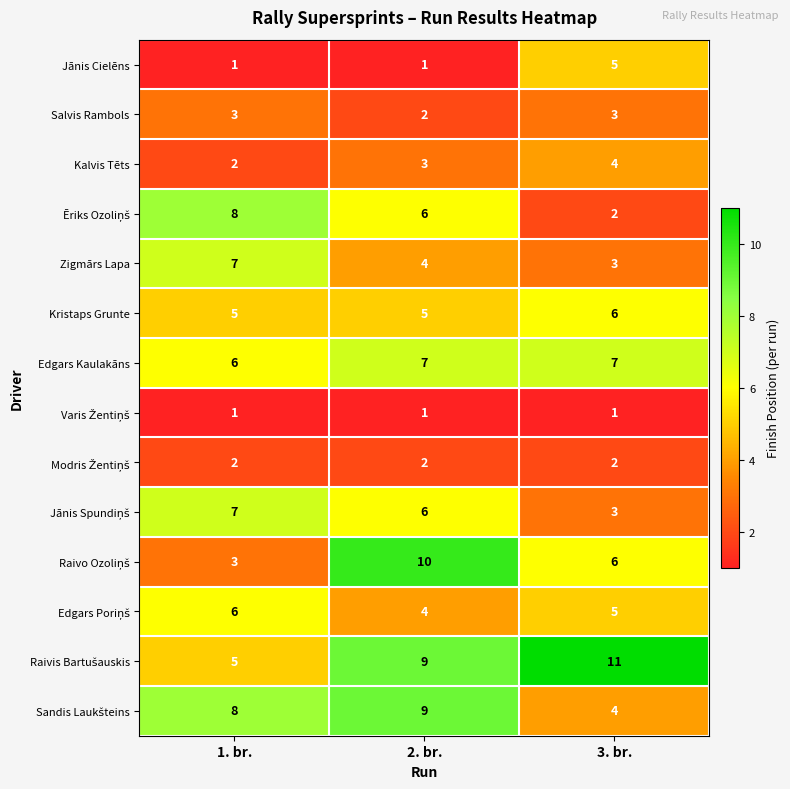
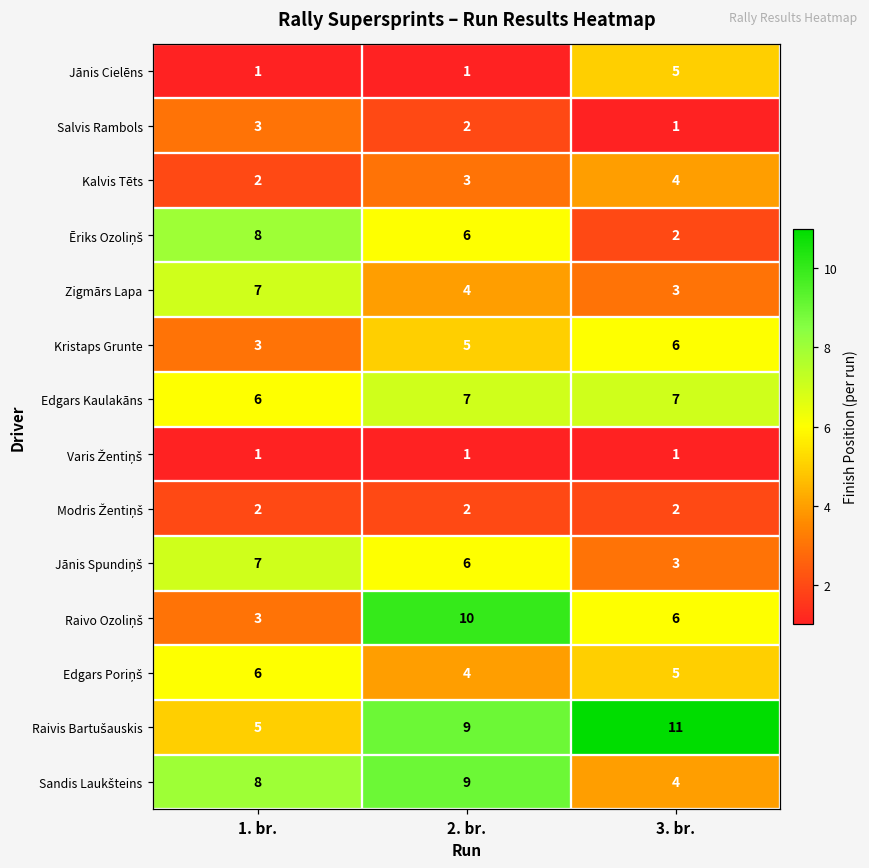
  {
    "Jānis Cielēns": {
      "1. br.": 1,
      "2. br.": 1,
      "3. br.": 5
    },
    "Salvis Rambols": {
      "1. br.": 3,
      "2. br.": 2,
-     "3. br.": 3
+     "3. br.": 1
    },
    "Kalvis Tēts": {
      "1. br.": 2,
      "2. br.": 3,
      "3. br.": 4
    },
    "Ēriks Ozoliņš": {
      "1. br.": 8,
      "2. br.": 6,
      "3. br.": 2
    },
    "Zigmārs Lapa": {
      "1. br.": 7,
      "2. br.": 4,
      "3. br.": 3
    },
    "Kristaps Grunte": {
-     "1. br.": 5,
+     "1. br.": 3,
      "2. br.": 5,
      "3. br.": 6
    },
    "Edgars Kaulakāns": {
      "1. br.": 6,
      "2. br.": 7,
      "3. br.": 7
    },
    "Varis Žentiņš": {
      "1. br.": 1,
      "2. br.": 1,
      "3. br.": 1
    },
    "Modris Žentiņš": {
      "1. br.": 2,
      "2. br.": 2,
      "3. br.": 2
    },
    "Jānis Spundiņš": {
      "1. br.": 7,
      "2. br.": 6,
      "3. br.": 3
    },
    "Raivo Ozoliņš": {
      "1. br.": 3,
      "2. br.": 10,
      "3. br.": 6
    },
    "Edgars Poriņš": {
      "1. br.": 6,
      "2. br.": 4,
      "3. br.": 5
    },
    "Raivis Bartušauskis": {
      "1. br.": 5,
      "2. br.": 9,
      "3. br.": 11
    },
    "Sandis Laukšteins": {
      "1. br.": 8,
      "2. br.": 9,
      "3. br.": 4
    }
  }
